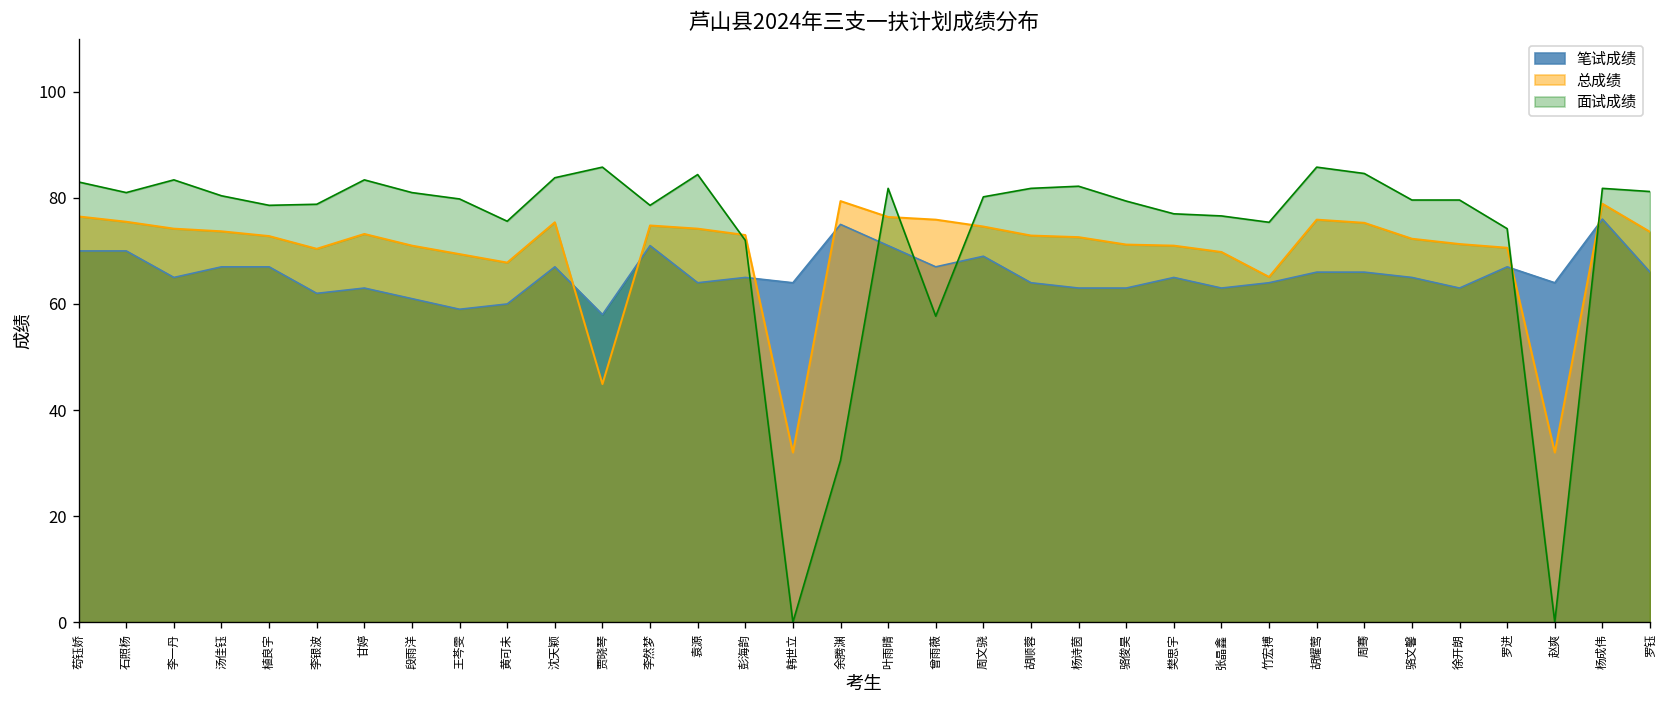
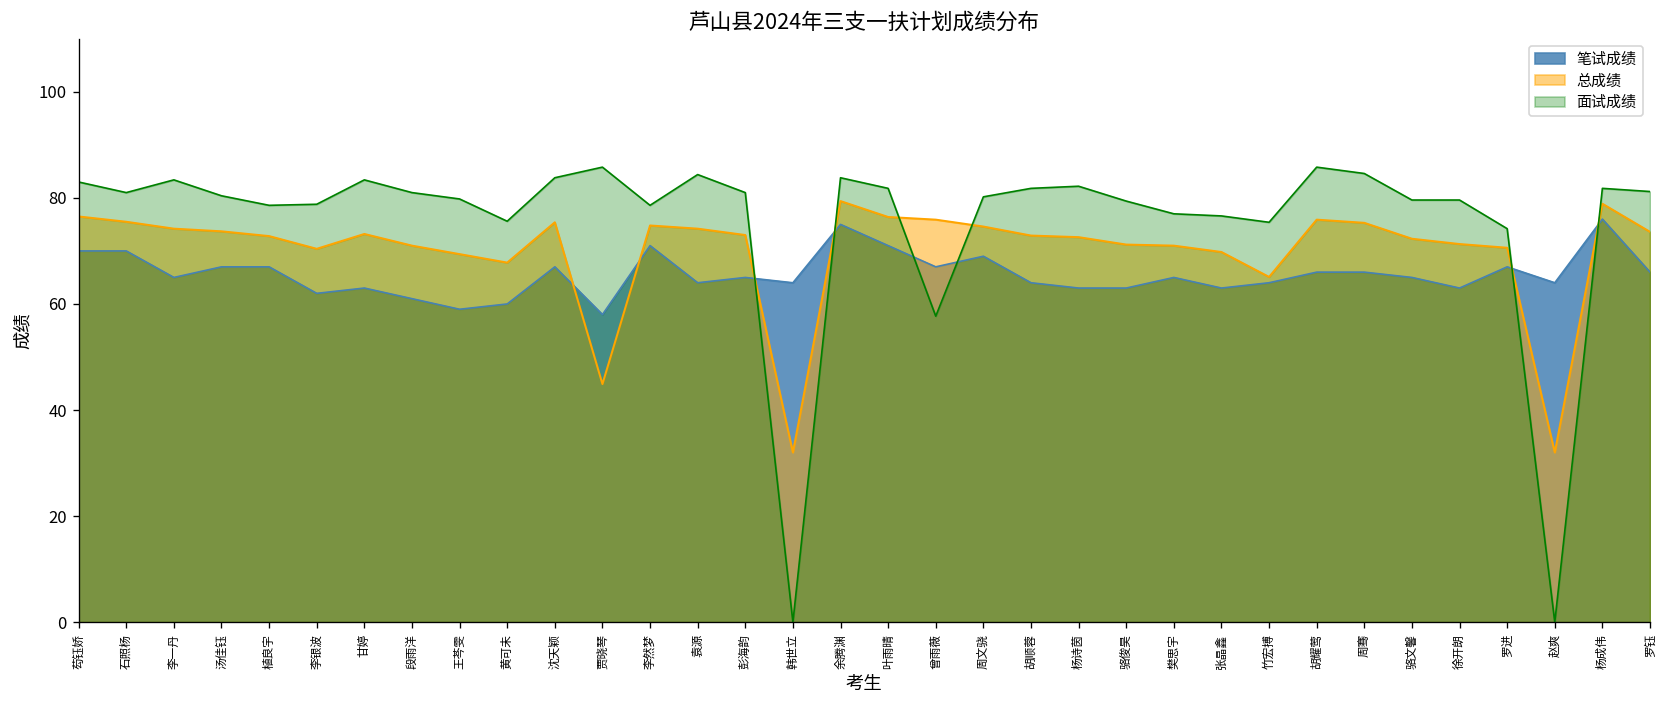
  {
    "笔试成绩": {
      "芶钰娇": 70,
      "石照杨": 70,
      "李一丹": 65,
      "汤佳钰": 67,
      "植良宇": 67,
      "李银波": 62,
      "甘婷": 63,
      "段雨洋": 61,
      "王芩雯": 59,
      "黄可未": 60,
      "沈天颖": 67,
      "贾晓琴": 58,
      "李然梦": 71,
      "袁源": 64,
      "彭海韵": 65,
      "韩世立": 64,
      "余腾渊": 75,
      "叶雨晴": 71,
      "曾雨薇": 67,
      "周文骁": 69,
      "胡顺蓉": 64,
      "杨诗茵": 63,
      "骆俊昊": 63,
      "樊思宇": 65,
      "张晶鑫": 63,
      "竹宏搏": 64,
      "胡耀莺": 66,
      "周骞": 66,
      "骆文馨": 65,
      "徐开朗": 63,
      "罗进": 67,
      "赵爽": 64,
      "杨成伟": 76,
      "罗钰": 66
    },
    "总成绩": {
      "芶钰娇": 77,
      "石照杨": 76,
      "李一丹": 74,
      "汤佳钰": 74,
      "植良宇": 73,
      "李银波": 70,
      "甘婷": 73,
      "段雨洋": 71,
      "王芩雯": 69,
      "黄可未": 68,
      "沈天颖": 75,
      "贾晓琴": 45,
      "李然梦": 75,
      "袁源": 74,
      "彭海韵": 73,
      "韩世立": 32,
      "余腾渊": 79,
      "叶雨晴": 76,
      "曾雨薇": 76,
      "周文骁": 75,
      "胡顺蓉": 73,
      "杨诗茵": 73,
      "骆俊昊": 71,
      "樊思宇": 71,
      "张晶鑫": 70,
      "竹宏搏": 65,
      "胡耀莺": 76,
      "周骞": 75,
      "骆文馨": 72,
      "徐开朗": 71,
      "罗进": 71,
      "赵爽": 32,
      "杨成伟": 79,
      "罗钰": 74
    },
    "面试成绩": {
      "芶钰娇": 83,
      "石照杨": 81,
      "李一丹": 83,
      "汤佳钰": 80,
      "植良宇": 79,
      "李银波": 79,
      "甘婷": 83,
      "段雨洋": 81,
      "王芩雯": 80,
      "黄可未": 76,
      "沈天颖": 84,
      "贾晓琴": 86,
      "李然梦": 79,
      "袁源": 84,
-     "彭海韵": 72,
+     "彭海韵": 81,
      "韩世立": 0,
-     "余腾渊": 31,
+     "余腾渊": 84,
      "叶雨晴": 82,
      "曾雨薇": 58,
      "周文骁": 80,
      "胡顺蓉": 82,
      "杨诗茵": 82,
      "骆俊昊": 79,
      "樊思宇": 77,
      "张晶鑫": 77,
      "竹宏搏": 75,
      "胡耀莺": 86,
      "周骞": 85,
      "骆文馨": 80,
      "徐开朗": 80,
      "罗进": 74,
      "赵爽": 0,
      "杨成伟": 82,
      "罗钰": 81
    }
  }
